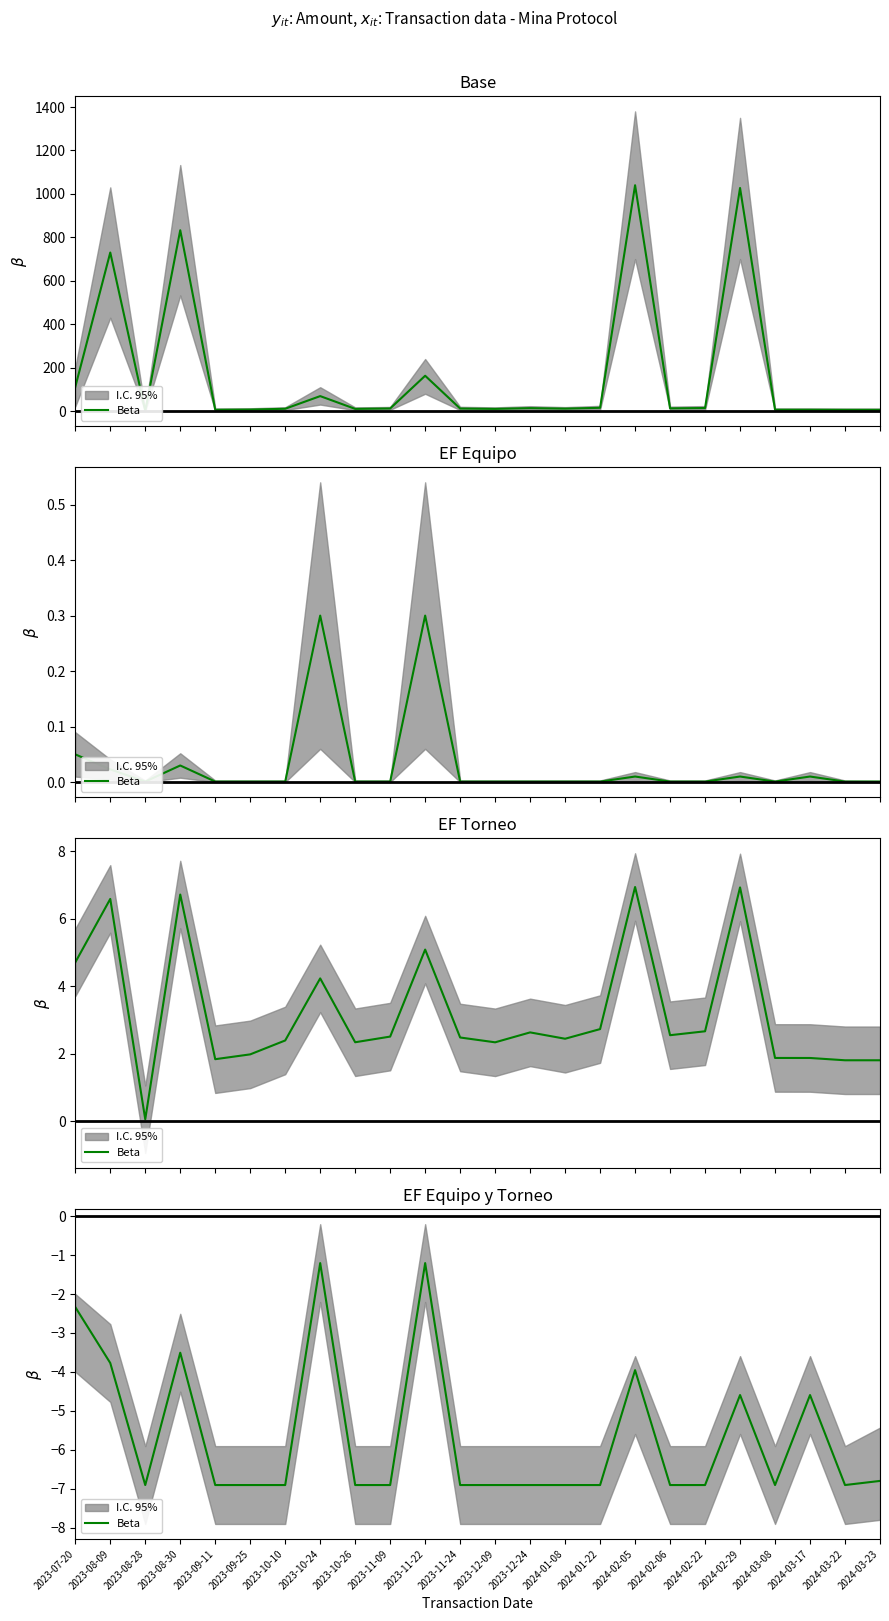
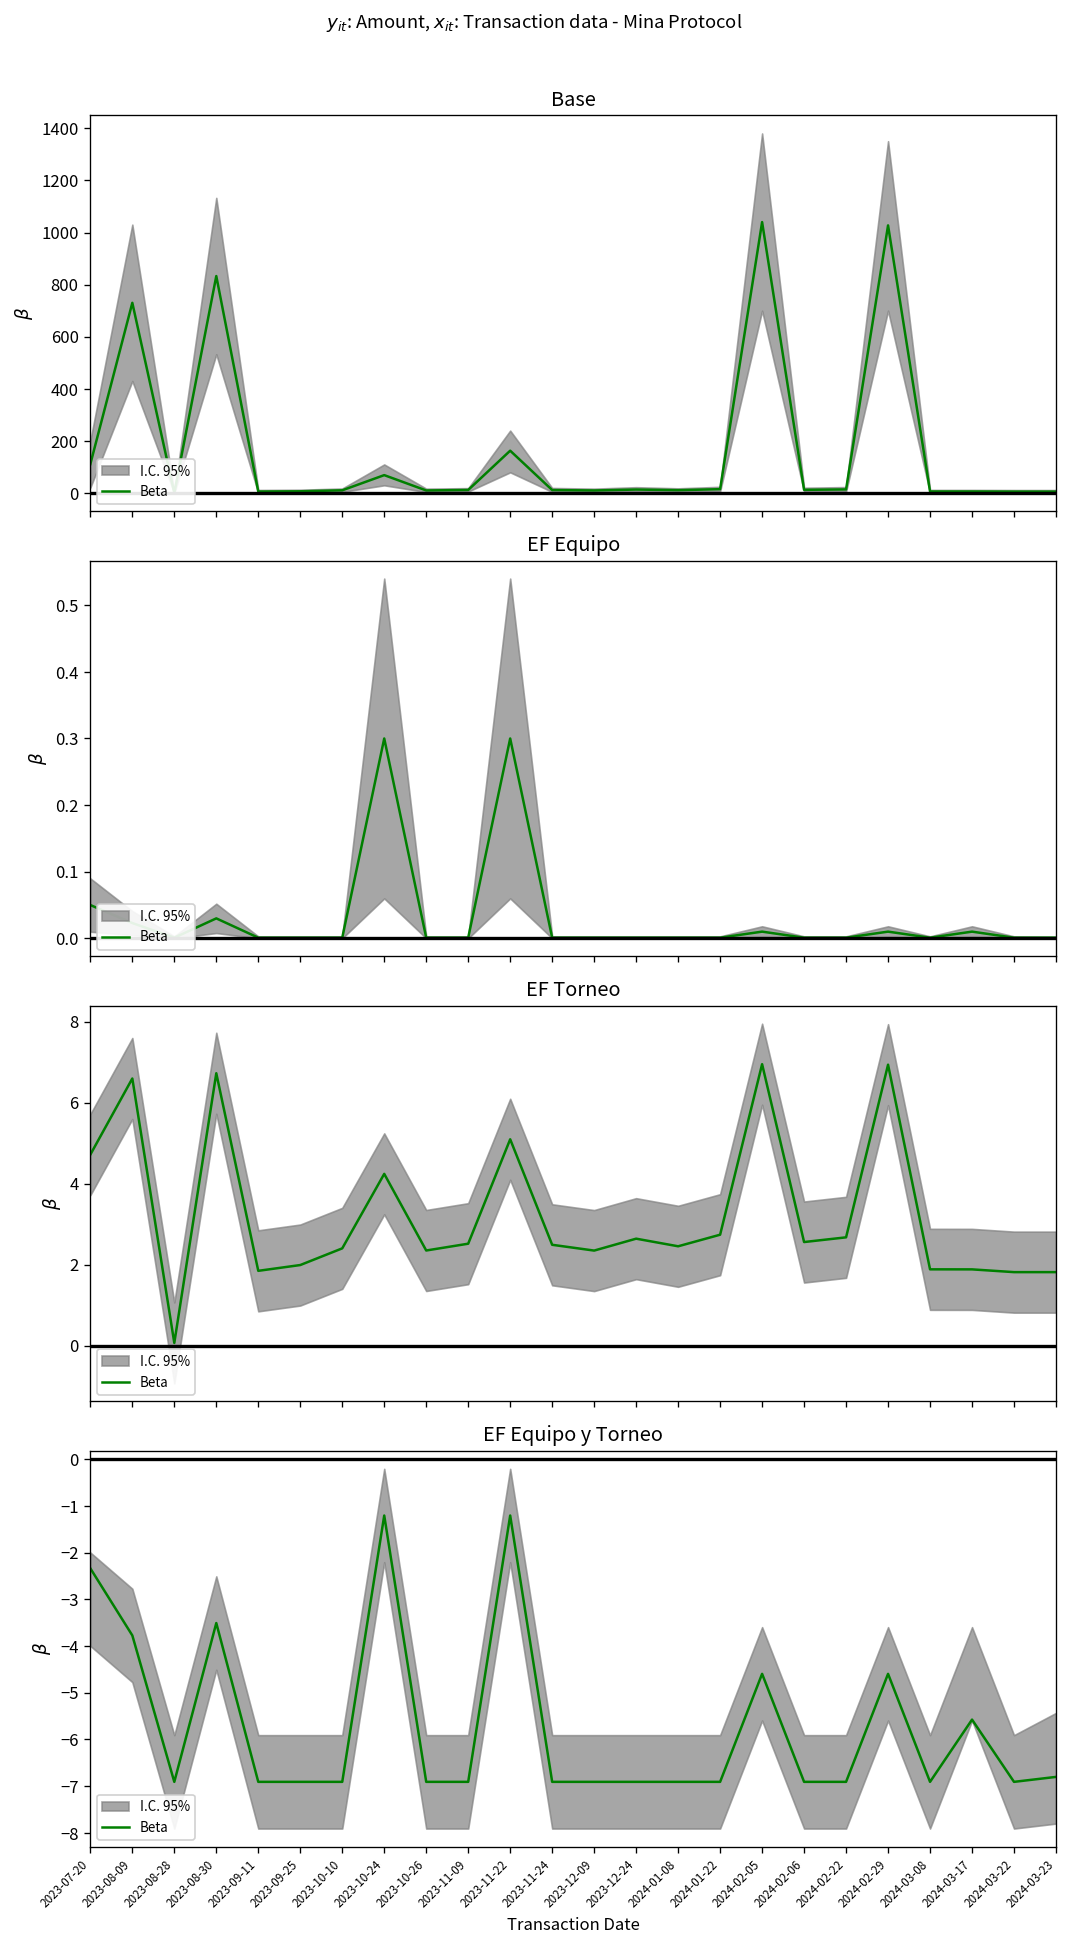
  {
    "EF Equipo y Torneo": {
      "Beta": {
        "2023-07-20": -2.3,
        "2023-08-09": -3.8,
        "2023-08-28": -6.9,
        "2023-08-30": -3.5,
        "2023-09-11": -6.9,
        "2023-09-25": -6.9,
        "2023-10-10": -6.9,
        "2023-10-24": -1.2,
        "2023-10-26": -6.9,
        "2023-11-09": -6.9,
        "2023-11-22": -1.2,
        "2023-11-24": -6.9,
        "2023-12-09": -6.9,
        "2023-12-24": -6.9,
        "2024-01-08": -6.9,
        "2024-01-22": -6.9,
-       "2024-02-05": -4.0,
+       "2024-02-05": -4.6,
        "2024-02-06": -6.9,
        "2024-02-22": -6.9,
        "2024-02-29": -4.6,
        "2024-03-08": -6.9,
-       "2024-03-17": -4.6,
+       "2024-03-17": -5.6,
        "2024-03-22": -6.9,
        "2024-03-23": -6.8
      }
    }
  }
